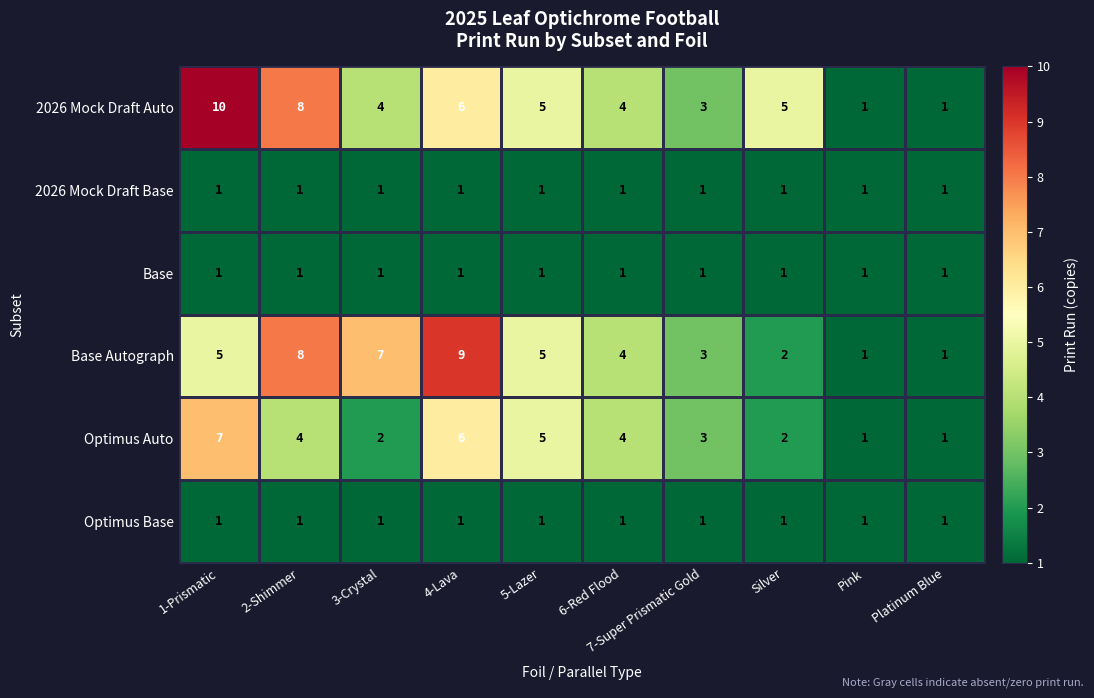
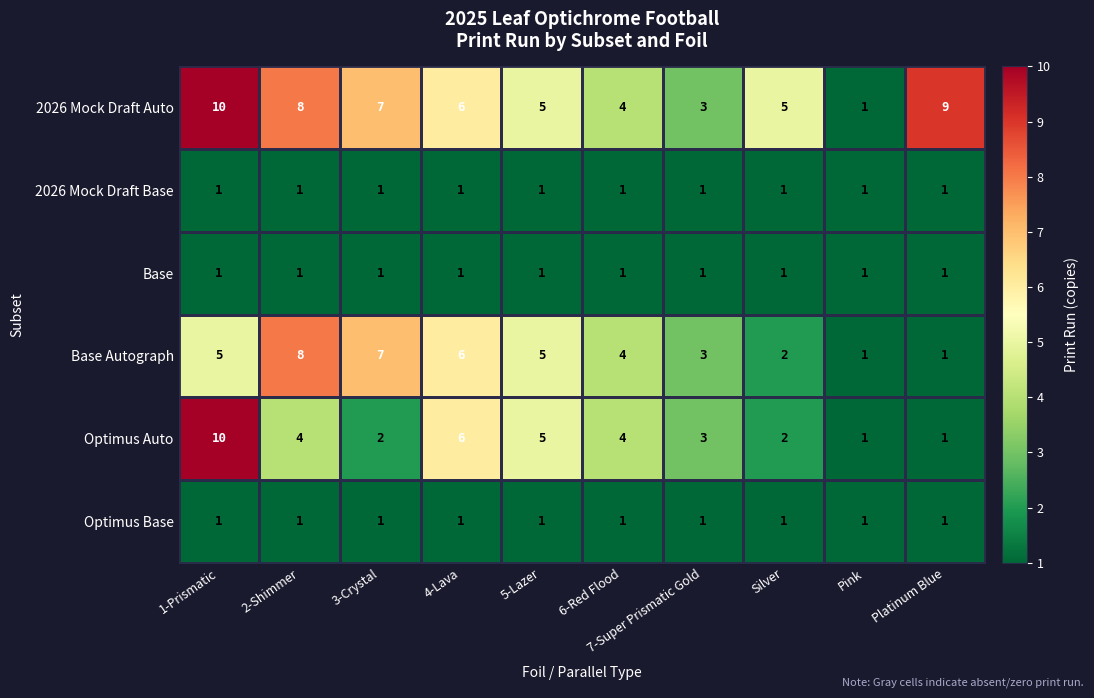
  {
    "2026 Mock Draft Auto": {
      "1-Prismatic": 10,
      "2-Shimmer": 8,
-     "3-Crystal": 4,
+     "3-Crystal": 7,
      "4-Lava": 6,
      "5-Lazer": 5,
      "6-Red Flood": 4,
      "7-Super Prismatic Gold": 3,
      "Silver": 5,
      "Pink": 1,
-     "Platinum Blue": 1
+     "Platinum Blue": 9
    },
    "2026 Mock Draft Base": {
      "1-Prismatic": 1,
      "2-Shimmer": 1,
      "3-Crystal": 1,
      "4-Lava": 1,
      "5-Lazer": 1,
      "6-Red Flood": 1,
      "7-Super Prismatic Gold": 1,
      "Silver": 1,
      "Pink": 1,
      "Platinum Blue": 1
    },
    "Base": {
      "1-Prismatic": 1,
      "2-Shimmer": 1,
      "3-Crystal": 1,
      "4-Lava": 1,
      "5-Lazer": 1,
      "6-Red Flood": 1,
      "7-Super Prismatic Gold": 1,
      "Silver": 1,
      "Pink": 1,
      "Platinum Blue": 1
    },
    "Base Autograph": {
      "1-Prismatic": 5,
      "2-Shimmer": 8,
      "3-Crystal": 7,
-     "4-Lava": 9,
+     "4-Lava": 6,
      "5-Lazer": 5,
      "6-Red Flood": 4,
      "7-Super Prismatic Gold": 3,
      "Silver": 2,
      "Pink": 1,
      "Platinum Blue": 1
    },
    "Optimus Auto": {
-     "1-Prismatic": 7,
+     "1-Prismatic": 10,
      "2-Shimmer": 4,
      "3-Crystal": 2,
      "4-Lava": 6,
      "5-Lazer": 5,
      "6-Red Flood": 4,
      "7-Super Prismatic Gold": 3,
      "Silver": 2,
      "Pink": 1,
      "Platinum Blue": 1
    },
    "Optimus Base": {
      "1-Prismatic": 1,
      "2-Shimmer": 1,
      "3-Crystal": 1,
      "4-Lava": 1,
      "5-Lazer": 1,
      "6-Red Flood": 1,
      "7-Super Prismatic Gold": 1,
      "Silver": 1,
      "Pink": 1,
      "Platinum Blue": 1
    }
  }
